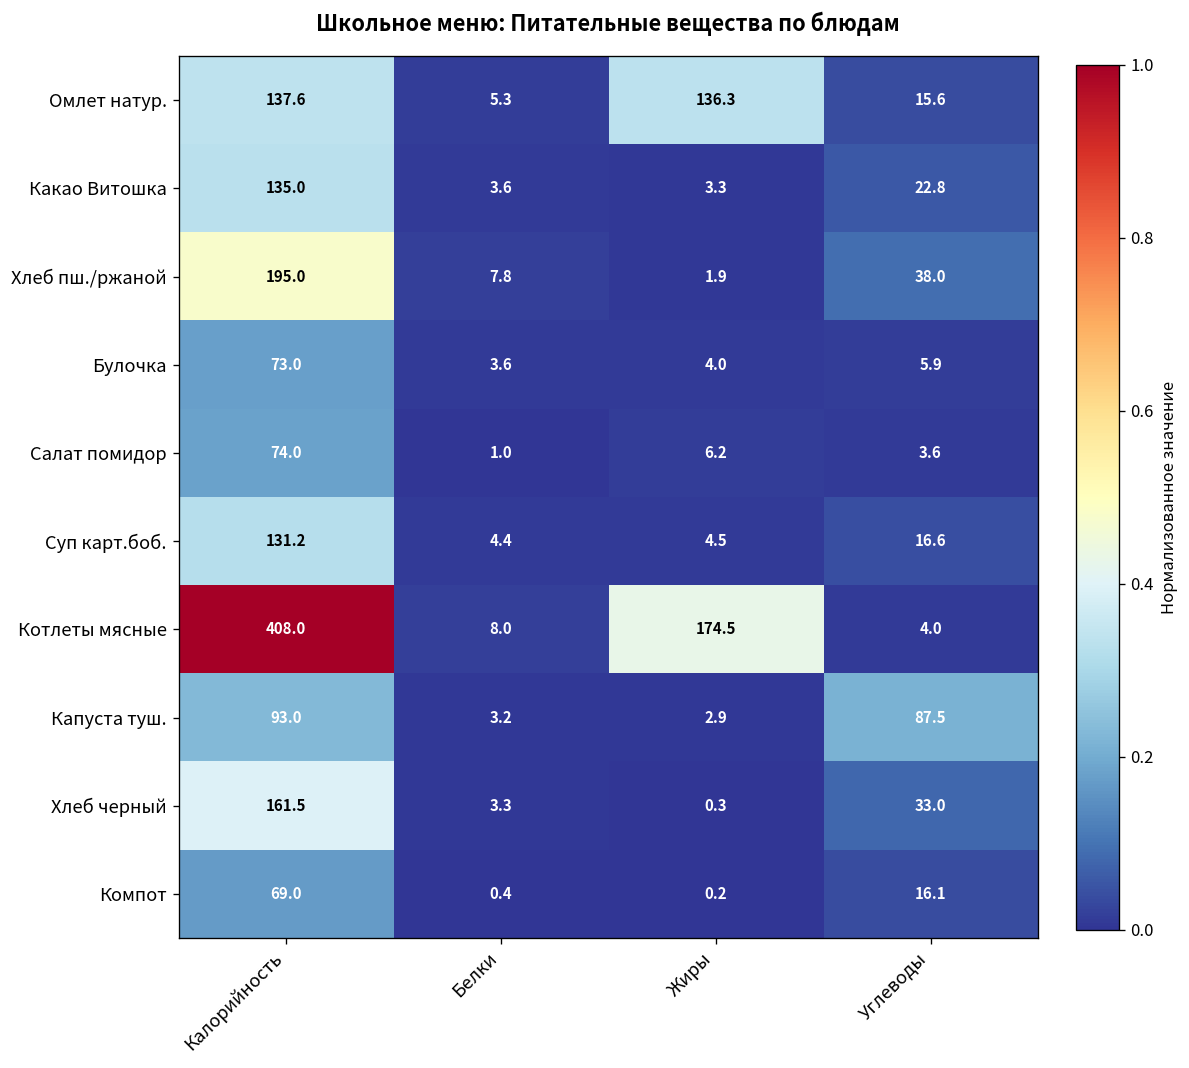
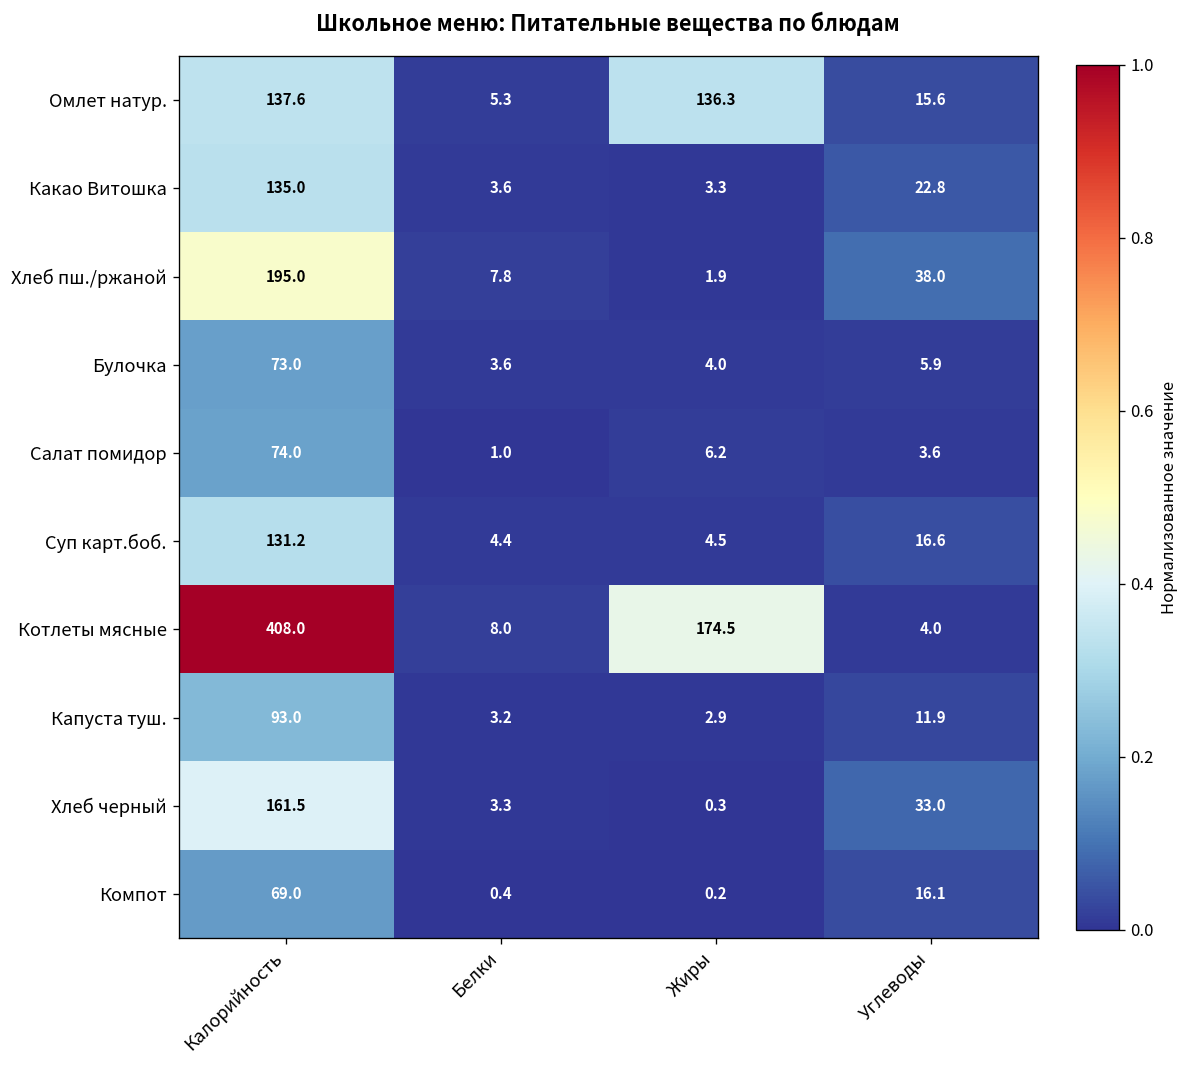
  {
    "Омлет натур.": {
      "Калорийность": 137.6,
      "Белки": 5.3,
      "Жиры": 136.3,
      "Углеводы": 15.6
    },
    "Какао Витошка": {
      "Калорийность": 135.0,
      "Белки": 3.6,
      "Жиры": 3.3,
      "Углеводы": 22.8
    },
    "Хлеб пш./ржаной": {
      "Калорийность": 195.0,
      "Белки": 7.8,
      "Жиры": 1.9,
      "Углеводы": 38.0
    },
    "Булочка": {
      "Калорийность": 73.0,
      "Белки": 3.6,
      "Жиры": 4.0,
      "Углеводы": 5.9
    },
    "Салат помидор": {
      "Калорийность": 74.0,
      "Белки": 1.0,
      "Жиры": 6.2,
      "Углеводы": 3.6
    },
    "Суп карт.боб.": {
      "Калорийность": 131.2,
      "Белки": 4.4,
      "Жиры": 4.5,
      "Углеводы": 16.6
    },
    "Котлеты мясные": {
      "Калорийность": 408.0,
      "Белки": 8.0,
      "Жиры": 174.5,
      "Углеводы": 4.0
    },
    "Капуста туш.": {
      "Калорийность": 93.0,
      "Белки": 3.2,
      "Жиры": 2.9,
-     "Углеводы": 87.5
+     "Углеводы": 11.9
    },
    "Хлеб черный": {
      "Калорийность": 161.5,
      "Белки": 3.3,
      "Жиры": 0.3,
      "Углеводы": 33.0
    },
    "Компот": {
      "Калорийность": 69.0,
      "Белки": 0.4,
      "Жиры": 0.2,
      "Углеводы": 16.1
    }
  }
